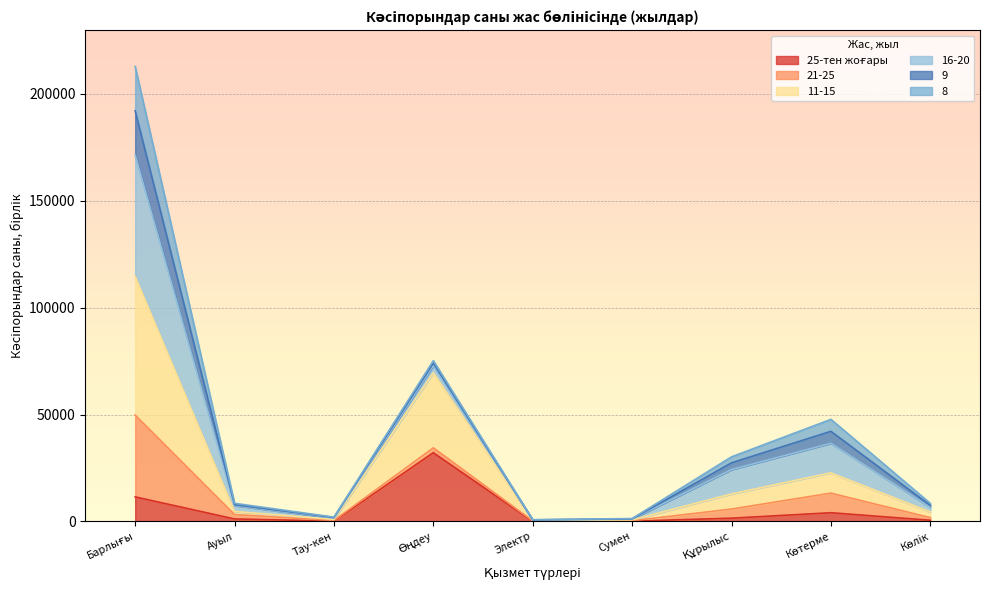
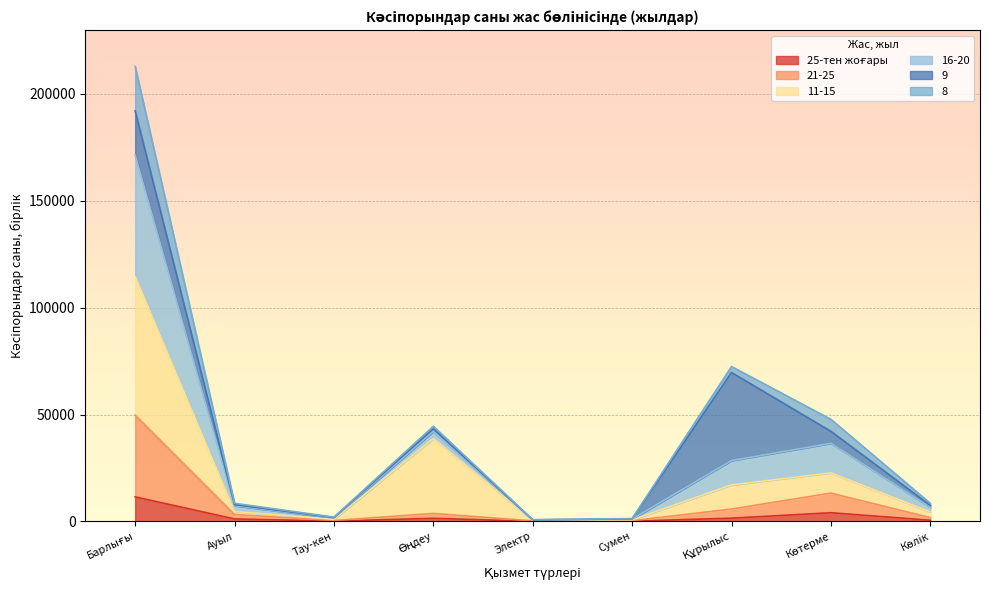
  {
    "25-тен жоғары": {
      "Барлығы": 11000,
      "Ауыл": 1000,
-     "Өңдеу": 32000,
+     "Өңдеу": 1000,
      "Құрылыс": 2000,
      "Көтерме": 4000
    },
    "21-25": {
      "Барлығы": 38000,
      "Ауыл": 2000,
      "Өңдеу": 2000,
      "Құрылыс": 4000,
      "Көтерме": 9000
    },
    "11-15": {
      "Барлығы": 65000,
      "Ауыл": 1000,
      "Өңдеу": 35000,
-     "Құрылыс": 7000,
+     "Құрылыс": 11000,
      "Көтерме": 9000,
      "Көлік": 3000
    },
    "9": {
      "Барлығы": 21000,
-     "Құрылыс": 3000,
+     "Құрылыс": 41000,
      "Көтерме": 6000
    }
  }
